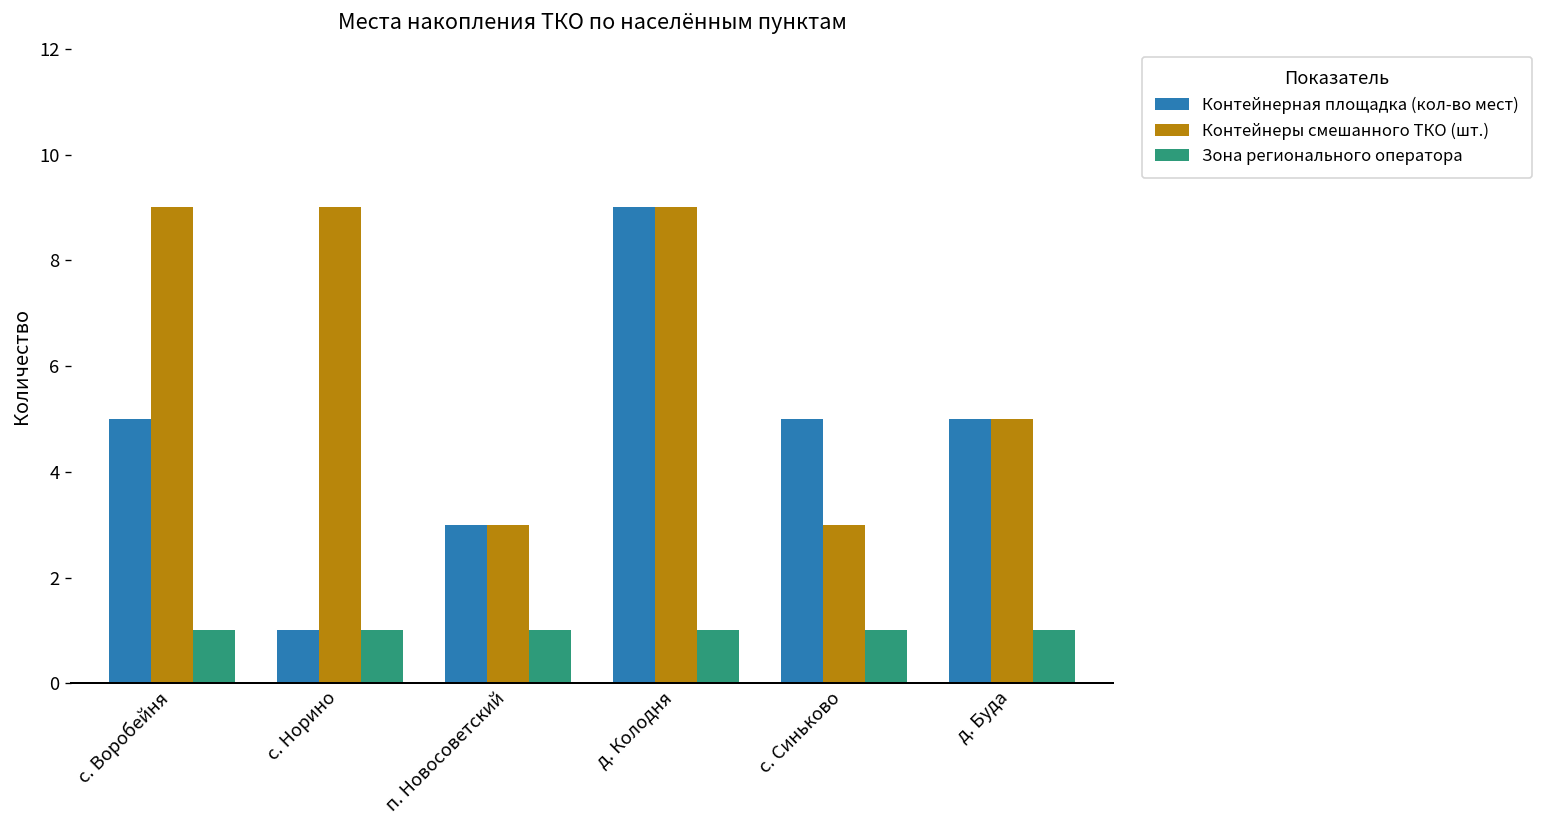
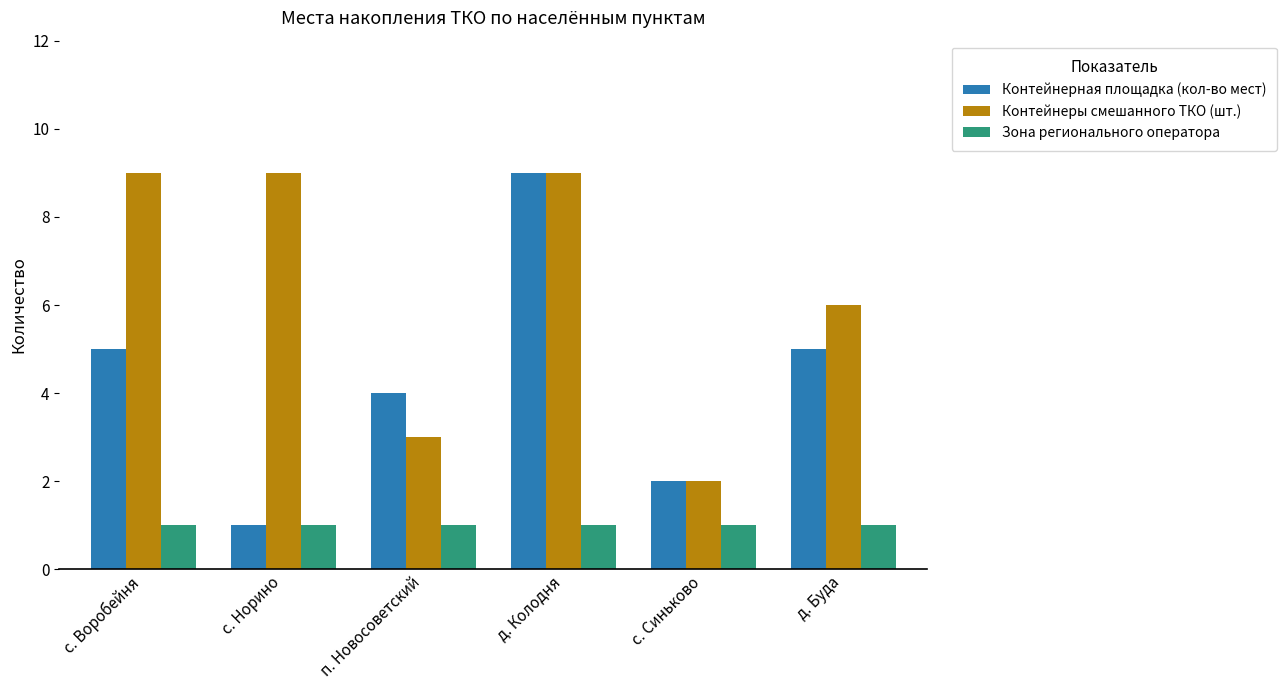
  {
    "Контейнерная площадка (кол-во мест)": {
      "с. Воробейня": 5,
      "с. Норино": 1,
-     "п. Новосоветский": 3,
+     "п. Новосоветский": 4,
      "д. Колодня": 9,
-     "с. Синьково": 5,
+     "с. Синьково": 2,
      "д. Буда": 5
    },
    "Контейнеры смешанного ТКО (шт.)": {
      "с. Воробейня": 9,
      "с. Норино": 9,
      "п. Новосоветский": 3,
      "д. Колодня": 9,
-     "с. Синьково": 3,
-     "д. Буда": 5
+     "с. Синьково": 2,
+     "д. Буда": 6
    },
    "Зона регионального оператора": {
      "с. Воробейня": 1,
      "с. Норино": 1,
      "п. Новосоветский": 1,
      "д. Колодня": 1,
      "с. Синьково": 1,
      "д. Буда": 1
    }
  }
